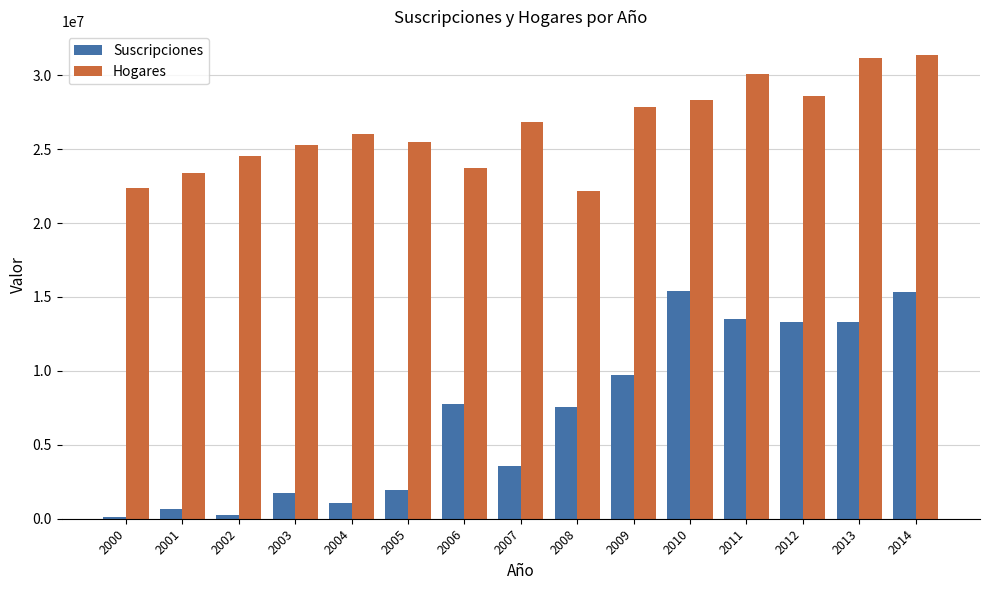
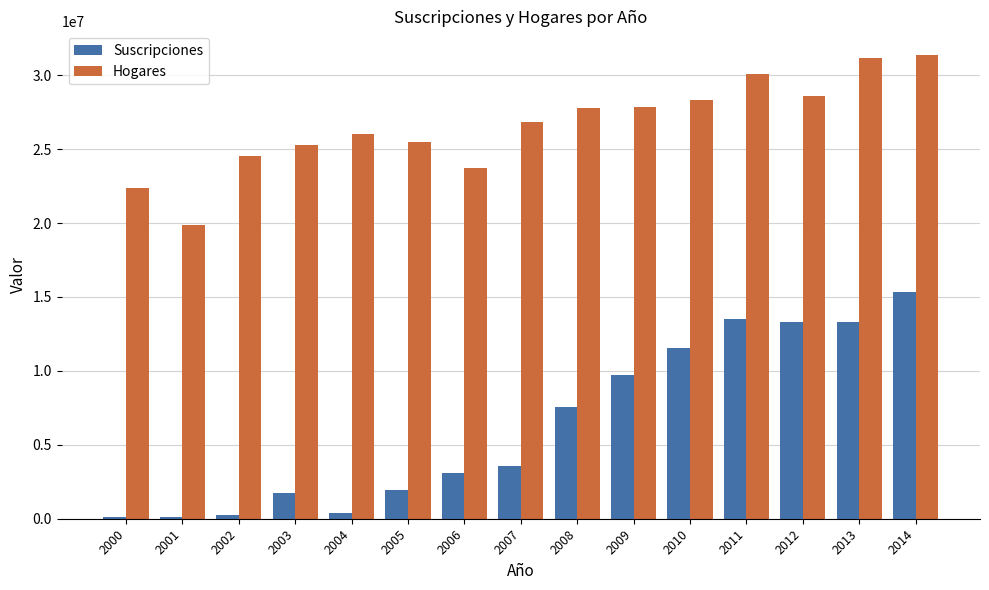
  {
    "Suscripciones": {
-     "2001": 700000,
+     "2001": 100000,
      "2002": 200000,
      "2003": 1800000,
-     "2004": 1100000,
+     "2004": 400000,
      "2005": 1900000,
-     "2006": 7800000,
+     "2006": 3100000,
      "2007": 3600000,
      "2008": 7500000,
      "2009": 9700000,
-     "2010": 15400000,
+     "2010": 11600000,
      "2011": 13500000,
      "2012": 13300000,
      "2013": 13300000,
      "2014": 15300000
    },
    "Hogares": {
      "2000": 22400000,
-     "2001": 23400000,
+     "2001": 19900000,
      "2002": 24500000,
      "2003": 25300000,
      "2004": 26000000,
      "2005": 25500000,
      "2006": 23700000,
      "2007": 26800000,
-     "2008": 22200000,
+     "2008": 27800000,
      "2009": 27900000,
      "2010": 28300000,
      "2011": 30100000,
      "2012": 28600000,
      "2013": 31100000,
      "2014": 31400000
    }
  }
